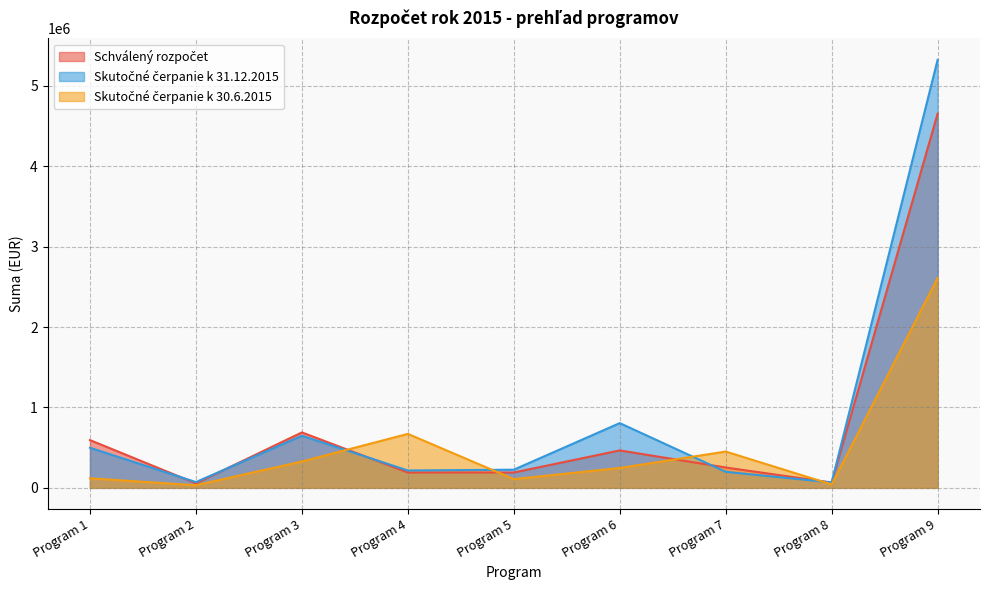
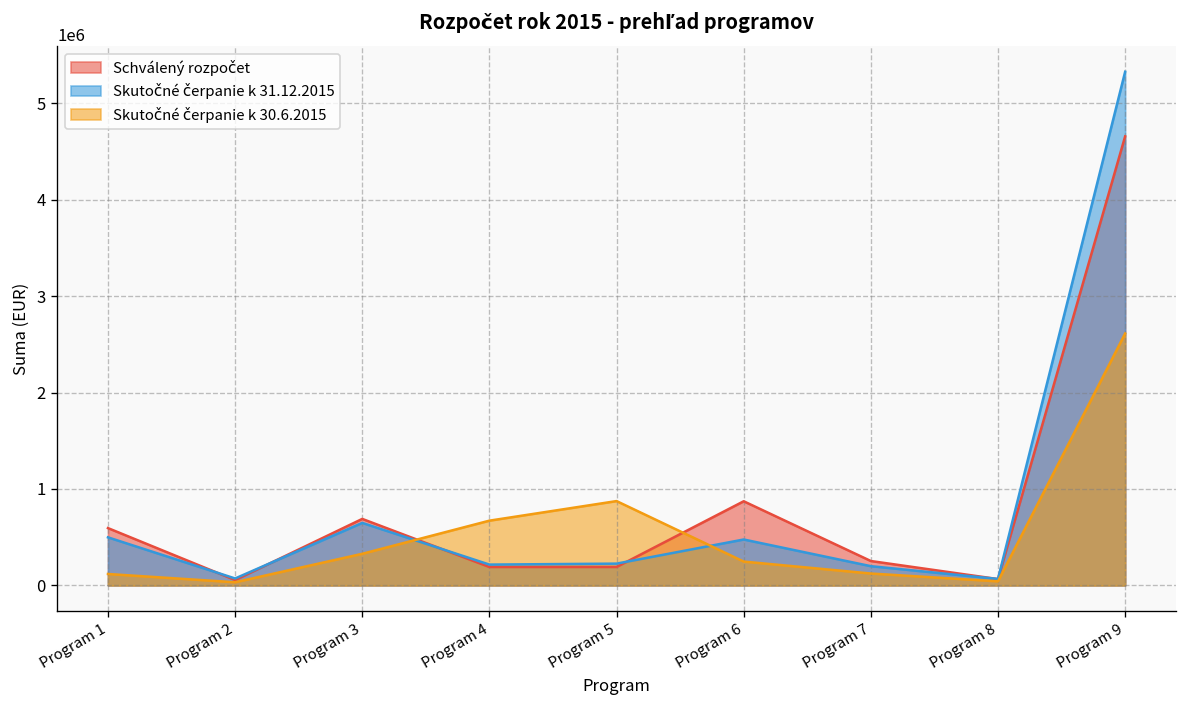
  {
    "Schválený rozpočet": {
      "Program 1": 600000,
      "Program 3": 700000,
      "Program 5": 200000,
-     "Program 6": 500000,
+     "Program 6": 900000,
      "Program 7": 300000,
      "Program 9": 4700000
    },
    "Skutočné čerpanie k 31.12.2015": {
      "Program 1": 500000,
      "Program 3": 600000,
      "Program 5": 200000,
-     "Program 6": 800000,
+     "Program 6": 500000,
      "Program 7": 200000,
      "Program 9": 5300000
    },
    "Skutočné čerpanie k 30.6.2015": {
      "Program 1": 100000,
      "Program 3": 300000,
      "Program 4": 700000,
-     "Program 5": 100000,
+     "Program 5": 900000,
      "Program 6": 200000,
-     "Program 7": 500000,
+     "Program 7": 100000,
      "Program 9": 2600000
    }
  }
